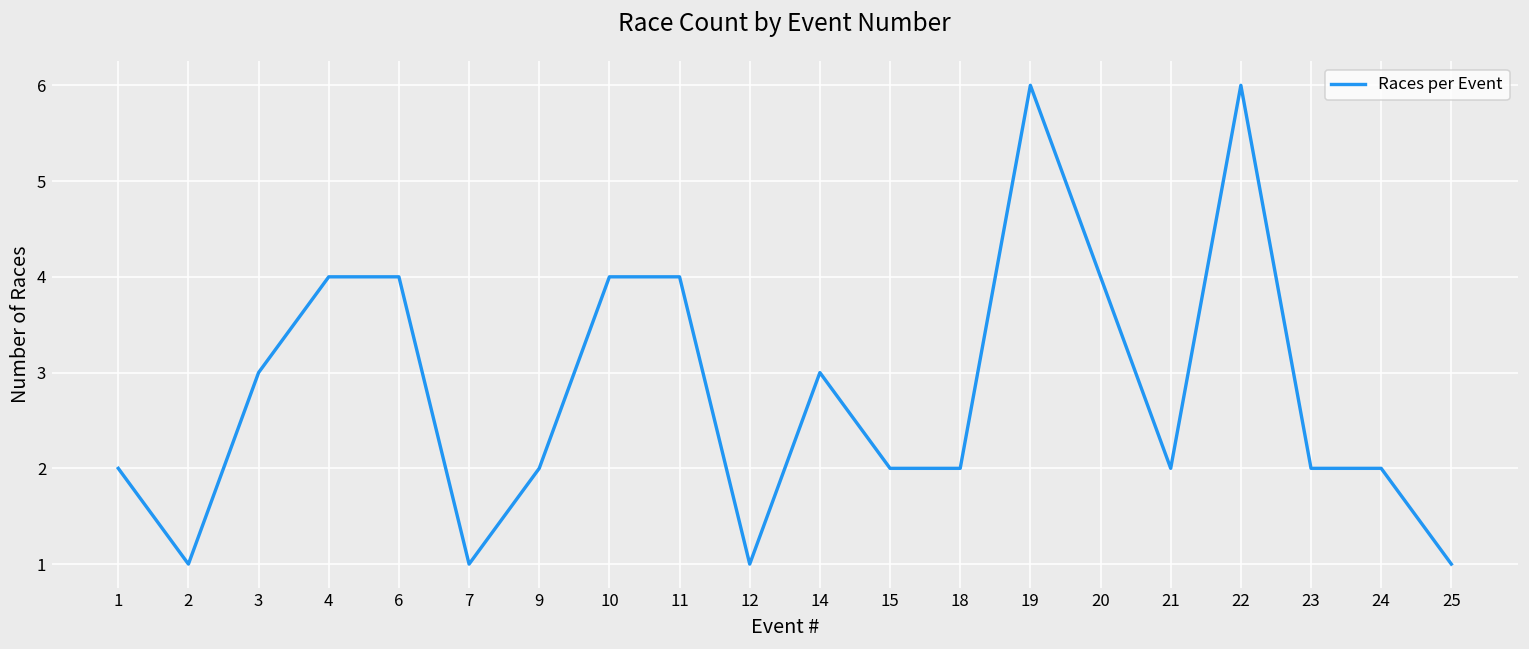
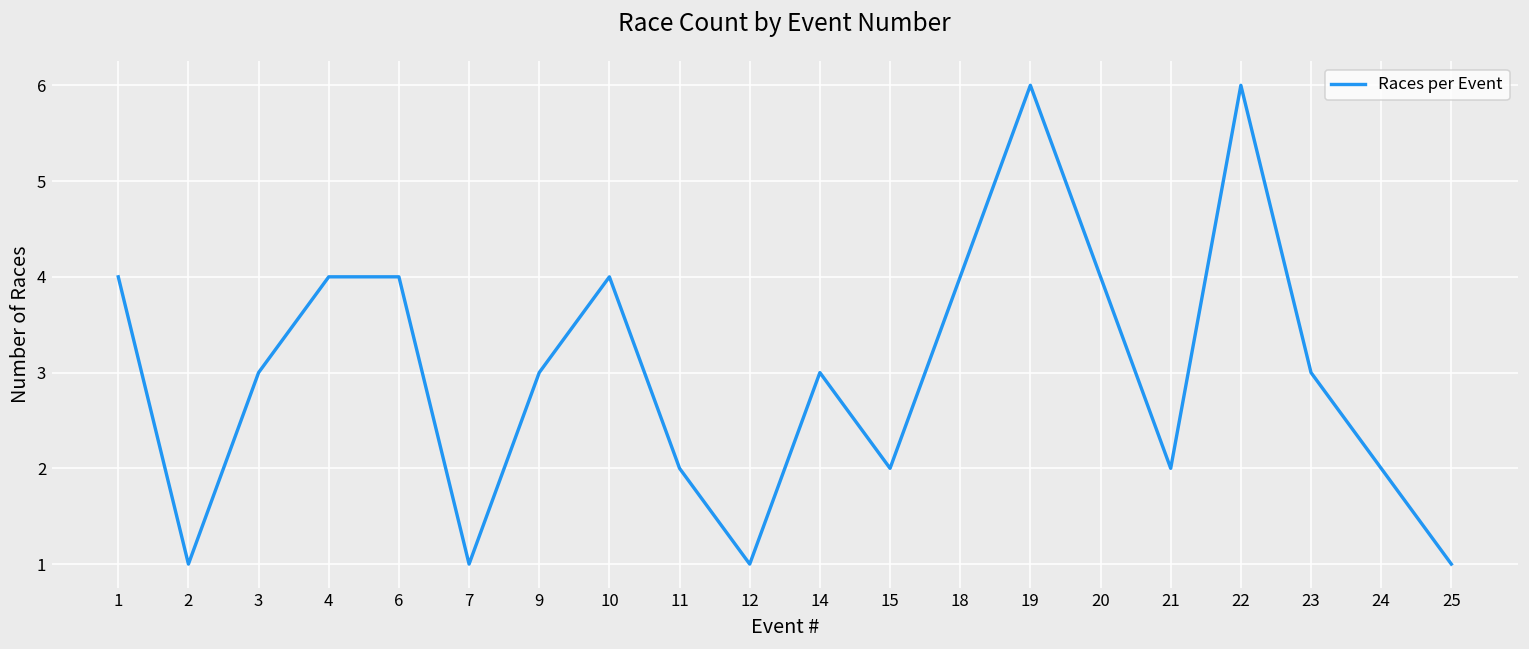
  {
-   "1": 2,
+   "1": 4,
    "2": 1,
    "3": 3,
    "4": 4,
    "6": 4,
    "7": 1,
-   "9": 2,
+   "9": 3,
    "10": 4,
-   "11": 4,
+   "11": 2,
    "12": 1,
    "14": 3,
    "15": 2,
-   "18": 2,
+   "18": 4,
    "19": 6,
    "20": 4,
    "21": 2,
    "22": 6,
-   "23": 2,
+   "23": 3,
    "24": 2,
    "25": 1
  }
